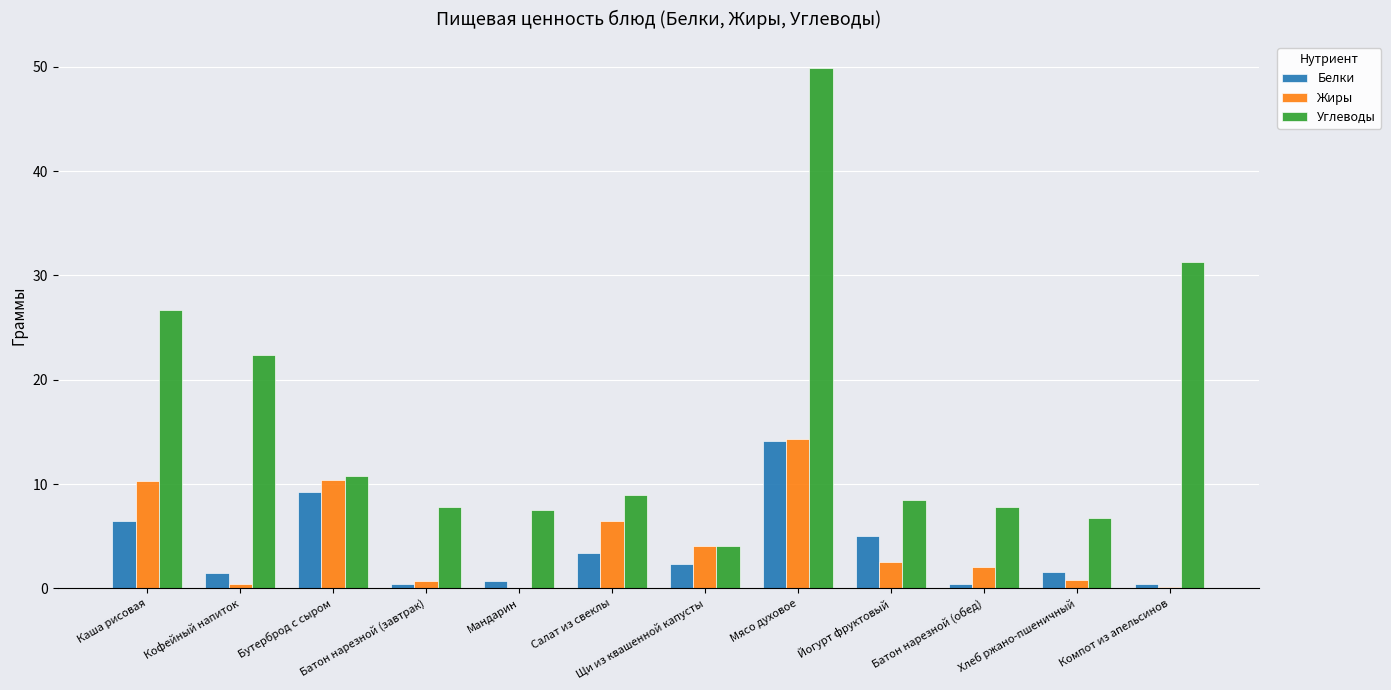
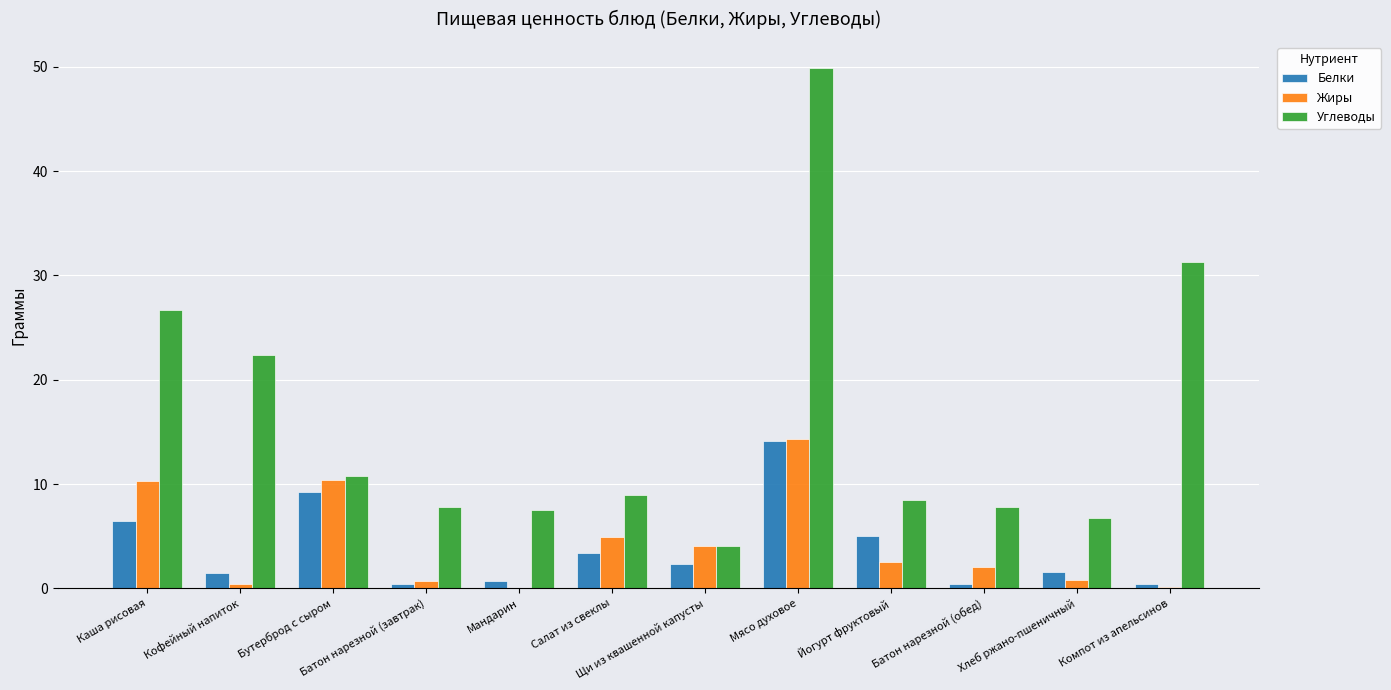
  {
    "Белки": {
      "Каша рисовая": 6.5,
      "Кофейный напиток": 1.5,
      "Бутерброд с сыром": 9.2,
      "Батон нарезной (завтрак)": 0.4,
      "Мандарин": 0.8,
      "Салат из свеклы": 3.4,
      "Щи из квашенной капусты": 2.4,
      "Мясо духовое": 14.1,
      "Йогурт фруктовый": 5.0,
      "Батон нарезной (обед)": 0.4,
      "Хлеб ржано-пшеничный": 1.6,
      "Компот из апельсинов": 0.5
    },
    "Жиры": {
      "Каша рисовая": 10.3,
      "Кофейный напиток": 0.4,
      "Бутерброд с сыром": 10.4,
      "Батон нарезной (завтрак)": 0.7,
      "Мандарин": 0.0,
-     "Салат из свеклы": 6.5,
+     "Салат из свеклы": 4.9,
      "Щи из квашенной капусты": 4.0,
      "Мясо духовое": 14.3,
      "Йогурт фруктовый": 2.5,
      "Батон нарезной (обед)": 2.0,
      "Хлеб ржано-пшеничный": 0.9
    },
    "Углеводы": {
      "Каша рисовая": 26.7,
      "Кофейный напиток": 22.4,
      "Бутерброд с сыром": 10.8,
      "Батон нарезной (завтрак)": 7.8,
      "Мандарин": 7.5,
      "Салат из свеклы": 9.0,
      "Щи из квашенной капусты": 4.0,
      "Мясо духовое": 49.9,
      "Йогурт фруктовый": 8.5,
      "Батон нарезной (обед)": 7.8,
      "Хлеб ржано-пшеничный": 6.7,
      "Компот из апельсинов": 31.3
    }
  }
